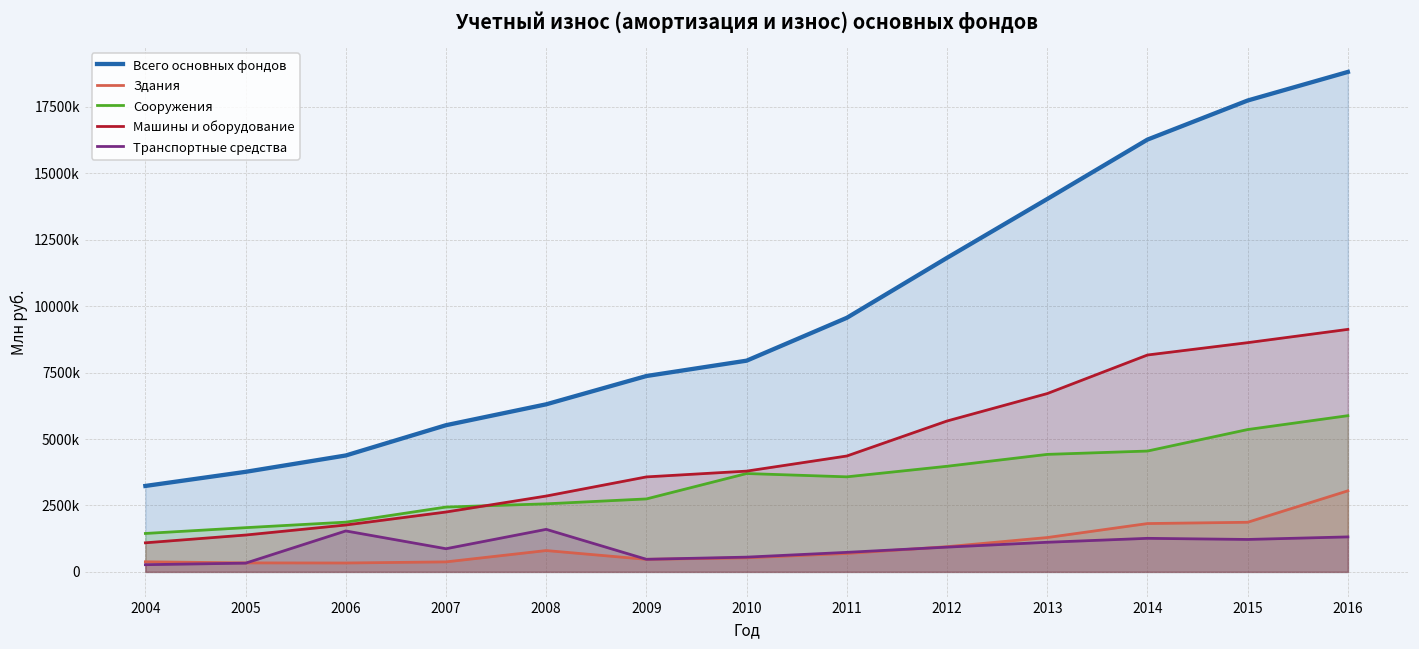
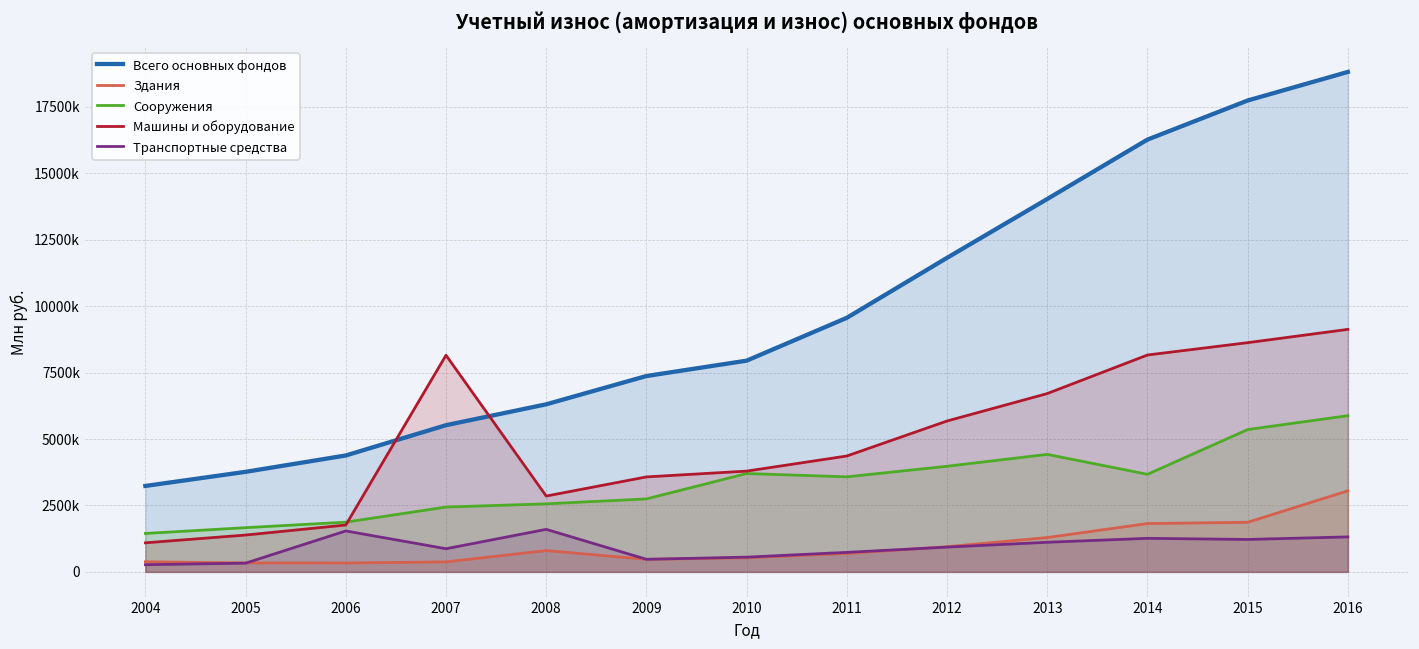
  {
    "Всего основных фондов": {
      "2004": 3200000,
      "2005": 3800000,
      "2006": 4400000,
      "2007": 5500000,
      "2008": 6300000,
      "2009": 7400000,
      "2010": 7900000,
      "2011": 9600000,
      "2012": 11800000,
      "2013": 14000000,
      "2014": 16300000,
      "2015": 17700000,
      "2016": 18800000
    },
    "Здания": {
      "2004": 400000,
      "2006": 300000,
      "2007": 400000,
      "2008": 800000,
      "2013": 1300000,
      "2014": 1800000,
      "2015": 1900000,
      "2016": 3100000
    },
    "Сооружения": {
      "2004": 1400000,
      "2005": 1700000,
      "2006": 1900000,
      "2007": 2400000,
      "2008": 2600000,
      "2009": 2700000,
      "2011": 3600000,
      "2012": 4000000,
      "2013": 4400000,
-     "2014": 4500000,
+     "2014": 3700000,
      "2015": 5400000,
      "2016": 5900000
    },
    "Машины и оборудование": {
      "2004": 1100000,
      "2005": 1400000,
      "2006": 1800000,
-     "2007": 2300000,
+     "2007": 8200000,
      "2008": 2900000,
      "2009": 3600000,
      "2011": 4400000,
      "2012": 5700000,
      "2013": 6700000,
      "2014": 8200000,
      "2015": 8600000,
      "2016": 9100000
    },
    "Транспортные средства": {
      "2004": 300000,
      "2006": 1500000,
      "2007": 900000,
      "2008": 1600000,
      "2013": 1100000,
      "2014": 1300000,
      "2015": 1200000,
      "2016": 1300000
    }
  }
